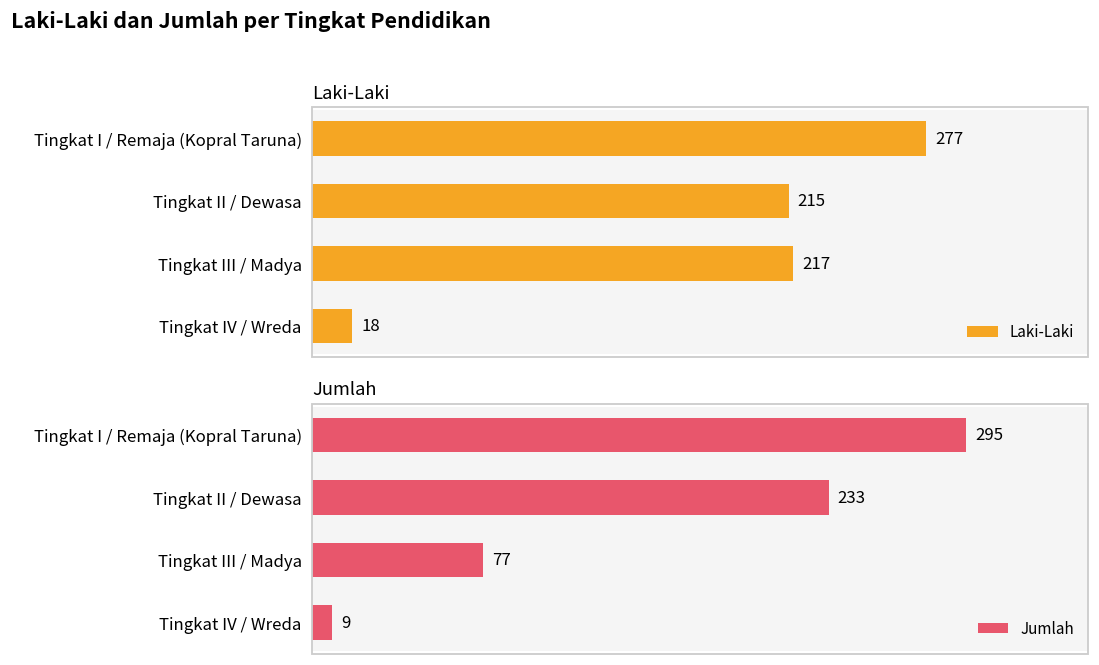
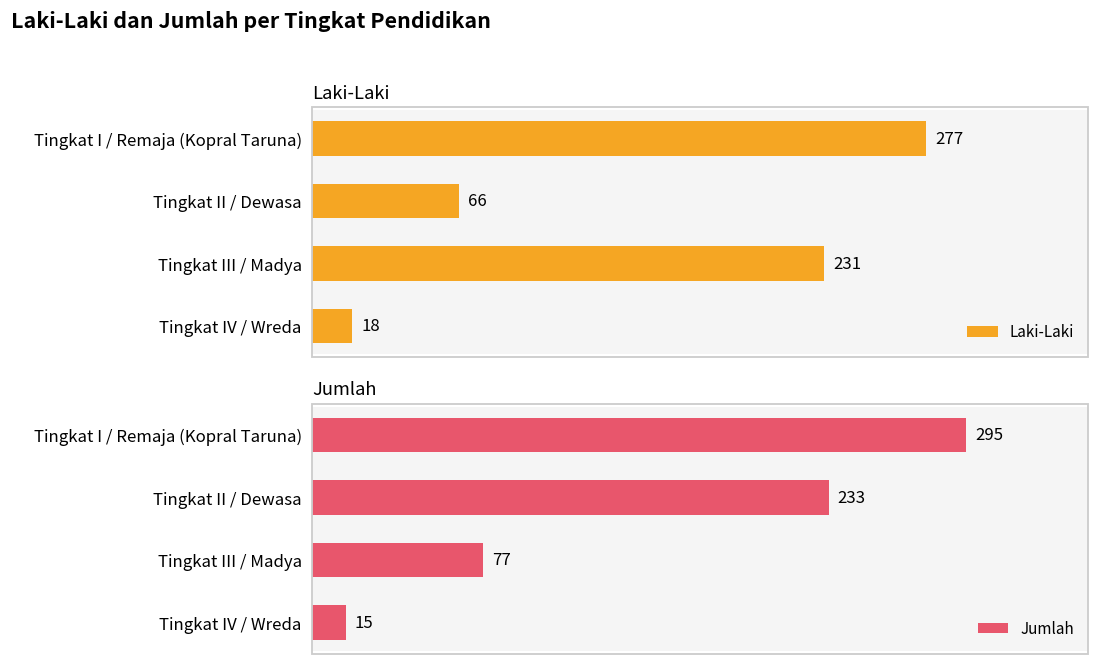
  {
    "Laki-Laki": {
      "Tingkat I / Remaja (Kopral Taruna)": 277,
-     "Tingkat II / Dewasa": 215,
-     "Tingkat III / Madya": 217,
+     "Tingkat II / Dewasa": 66,
+     "Tingkat III / Madya": 231,
      "Tingkat IV / Wreda": 18
    },
    "Jumlah": {
      "Tingkat I / Remaja (Kopral Taruna)": 295,
      "Tingkat II / Dewasa": 233,
      "Tingkat III / Madya": 77,
-     "Tingkat IV / Wreda": 9
+     "Tingkat IV / Wreda": 15
    }
  }
